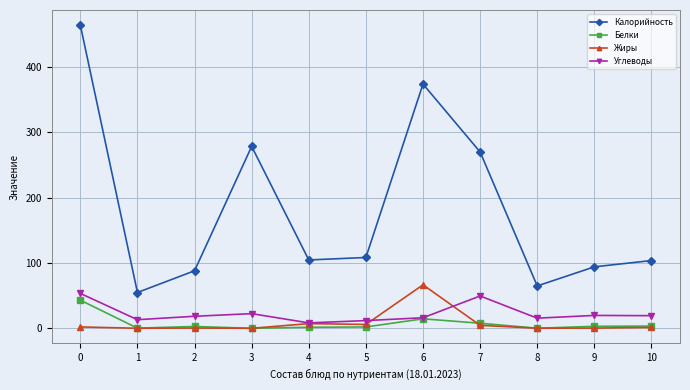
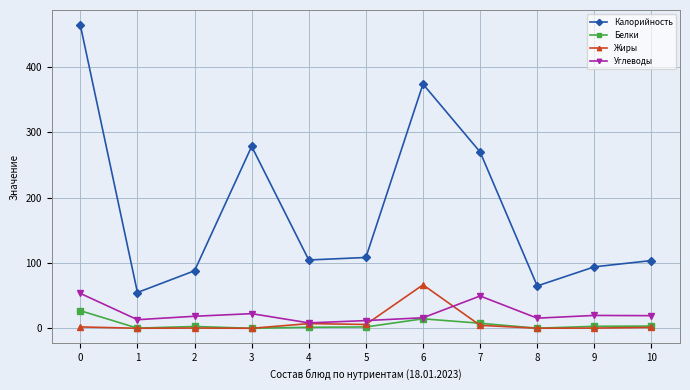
  {
    "Калорийность": {
      "0": 460,
      "1": 50,
      "2": 90,
      "3": 280,
      "4": 100,
      "5": 110,
      "6": 370,
      "7": 270,
      "8": 60,
      "9": 90,
      "10": 100
    },
    "Белки": {
-     "0": 40,
+     "0": 30,
      "4": 0
    },
    "Жиры": {
      "0": 0,
      "6": 70
    },
    "Углеводы": {
      "0": 50,
      "1": 10,
      "2": 20,
      "3": 20,
      "5": 10,
      "7": 50,
      "8": 20,
      "9": 20,
      "10": 20
    }
  }
